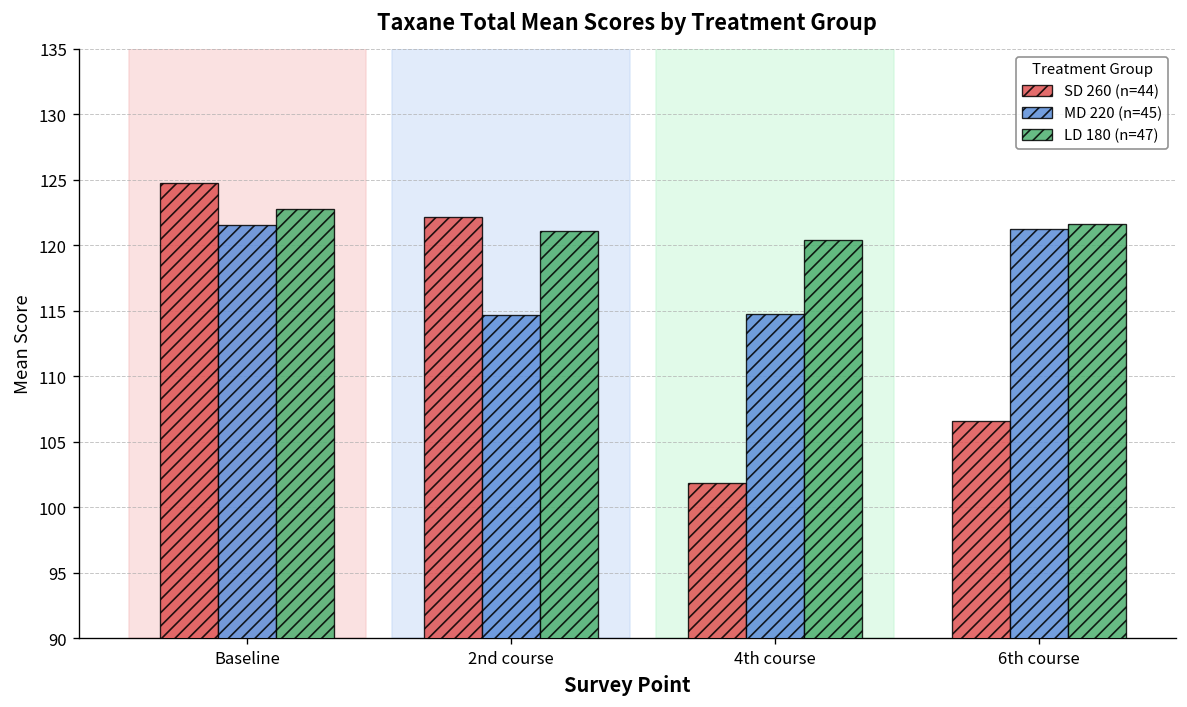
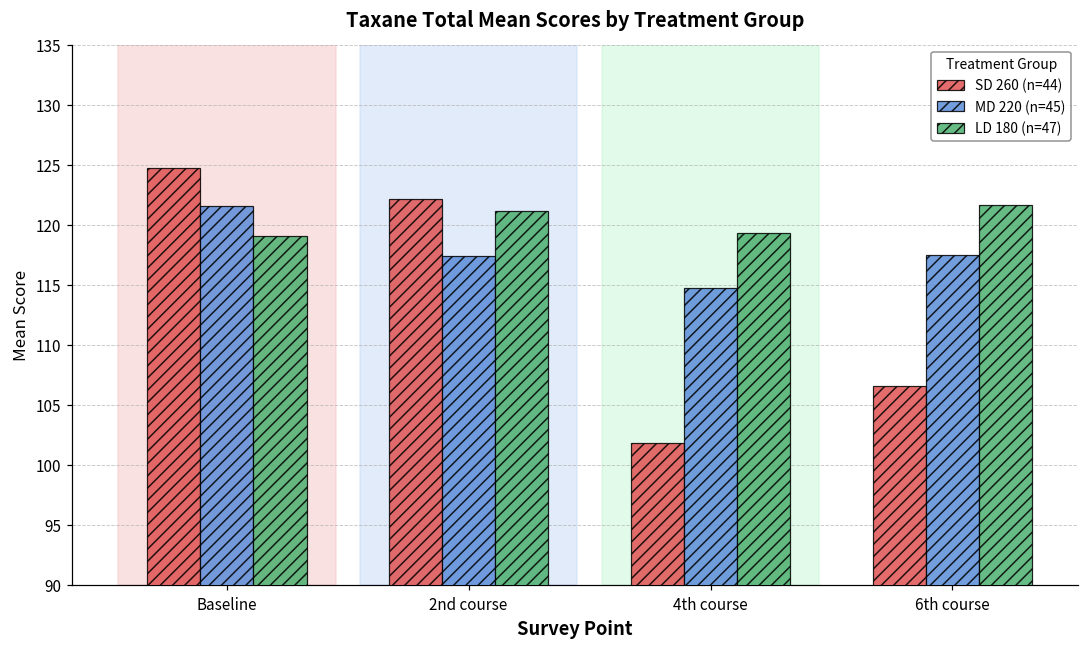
  {
    "SD 260 (n=44)": {
      "Baseline": 124.7,
      "2nd course": 122.2,
      "4th course": 101.9,
      "6th course": 106.6
    },
    "MD 220 (n=45)": {
      "Baseline": 121.6,
-     "2nd course": 114.7,
+     "2nd course": 117.4,
      "4th course": 114.8,
-     "6th course": 121.3
+     "6th course": 117.5
    },
    "LD 180 (n=47)": {
-     "Baseline": 122.8,
+     "Baseline": 119.1,
      "2nd course": 121.1,
-     "4th course": 120.4,
+     "4th course": 119.3,
      "6th course": 121.6
    }
  }
